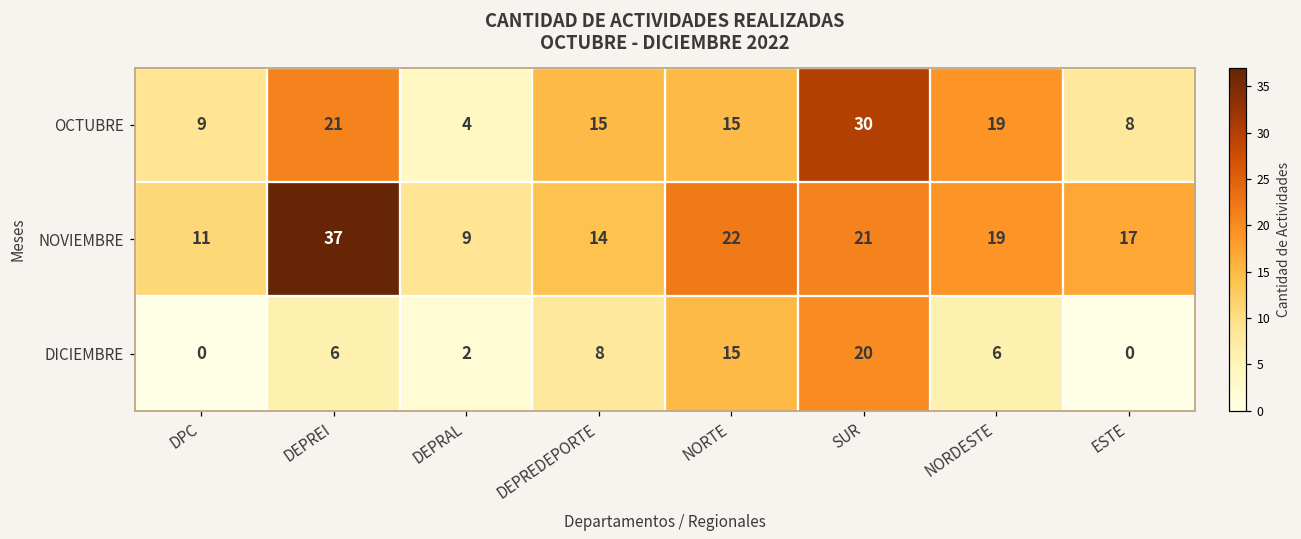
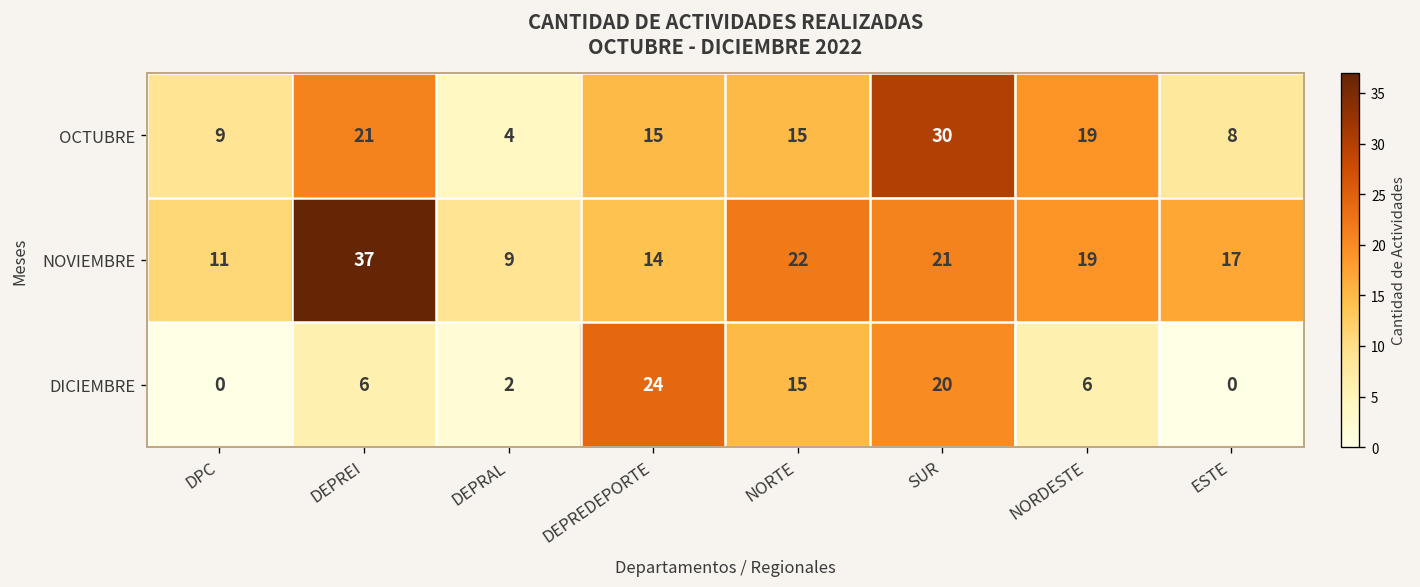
  {
    "OCTUBRE": {
      "DPC": 9,
      "DEPREI": 21,
      "DEPRAL": 4,
      "DEPREDEPORTE": 15,
      "NORTE": 15,
      "SUR": 30,
      "NORDESTE": 19,
      "ESTE": 8
    },
    "NOVIEMBRE": {
      "DPC": 11,
      "DEPREI": 37,
      "DEPRAL": 9,
      "DEPREDEPORTE": 14,
      "NORTE": 22,
      "SUR": 21,
      "NORDESTE": 19,
      "ESTE": 17
    },
    "DICIEMBRE": {
      "DPC": 0,
      "DEPREI": 6,
      "DEPRAL": 2,
-     "DEPREDEPORTE": 8,
+     "DEPREDEPORTE": 24,
      "NORTE": 15,
      "SUR": 20,
      "NORDESTE": 6,
      "ESTE": 0
    }
  }
